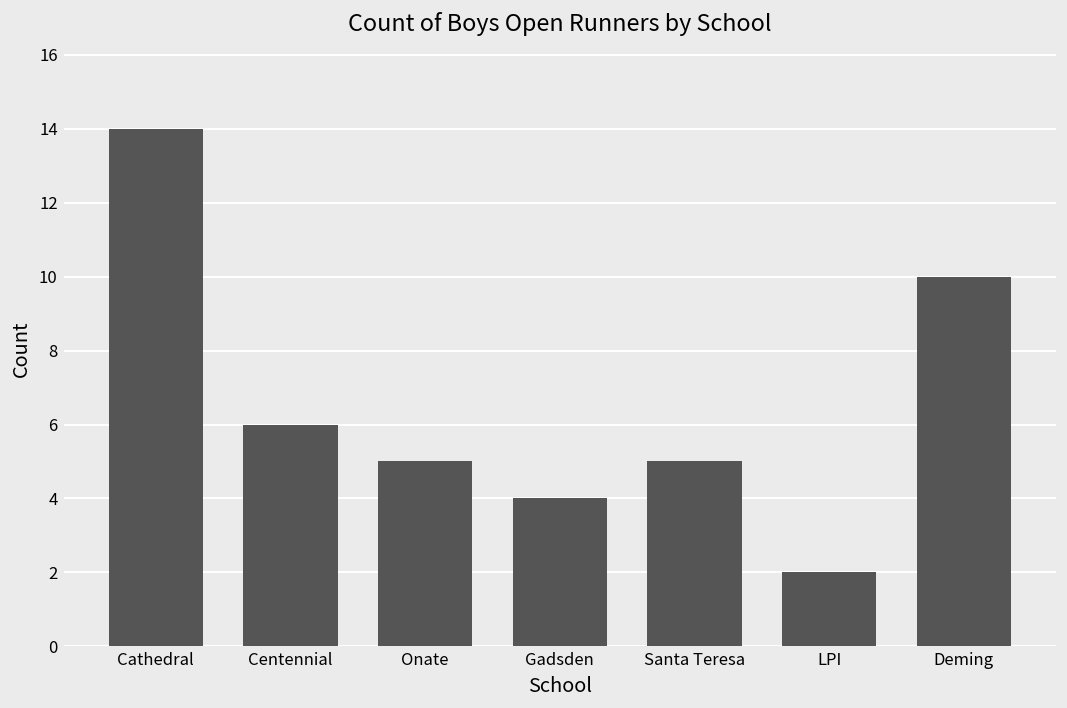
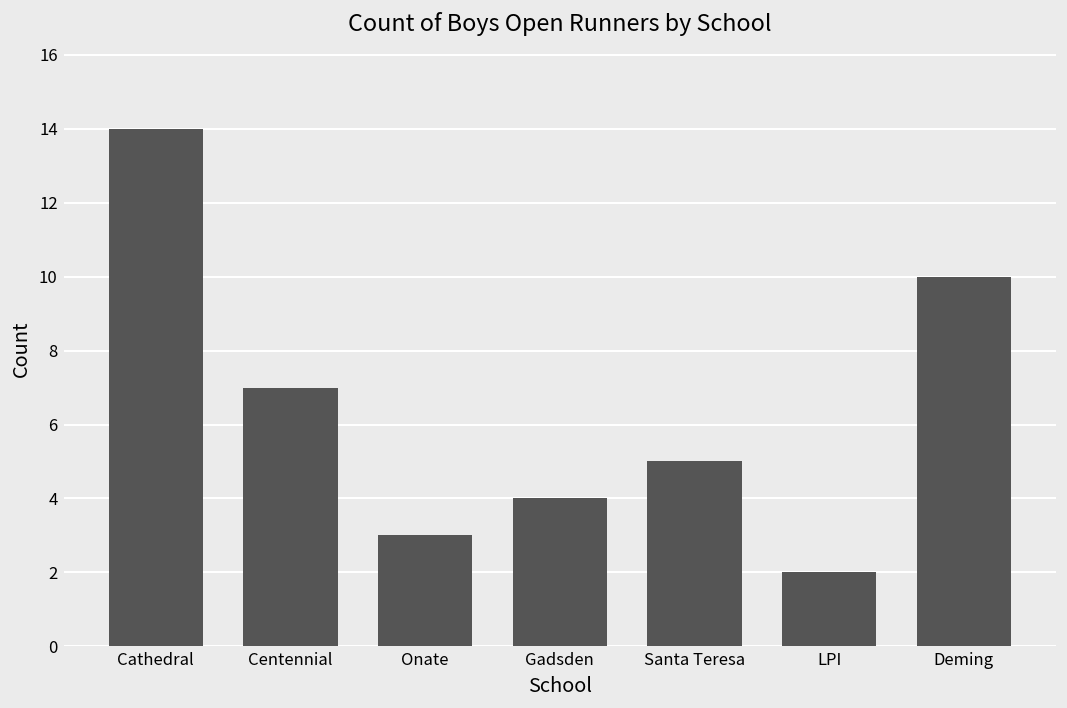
  {
    "Cathedral": 14,
-   "Centennial": 6,
-   "Onate": 5,
+   "Centennial": 7,
+   "Onate": 3,
    "Gadsden": 4,
    "Santa Teresa": 5,
    "LPI": 2,
    "Deming": 10
  }
